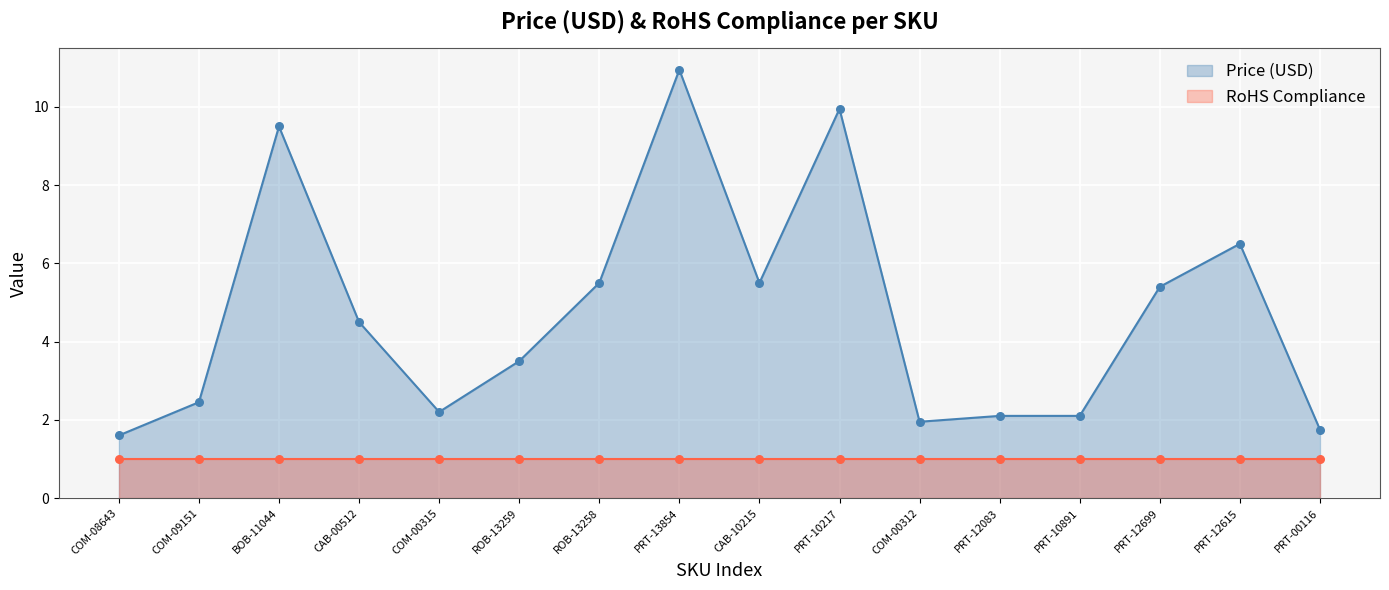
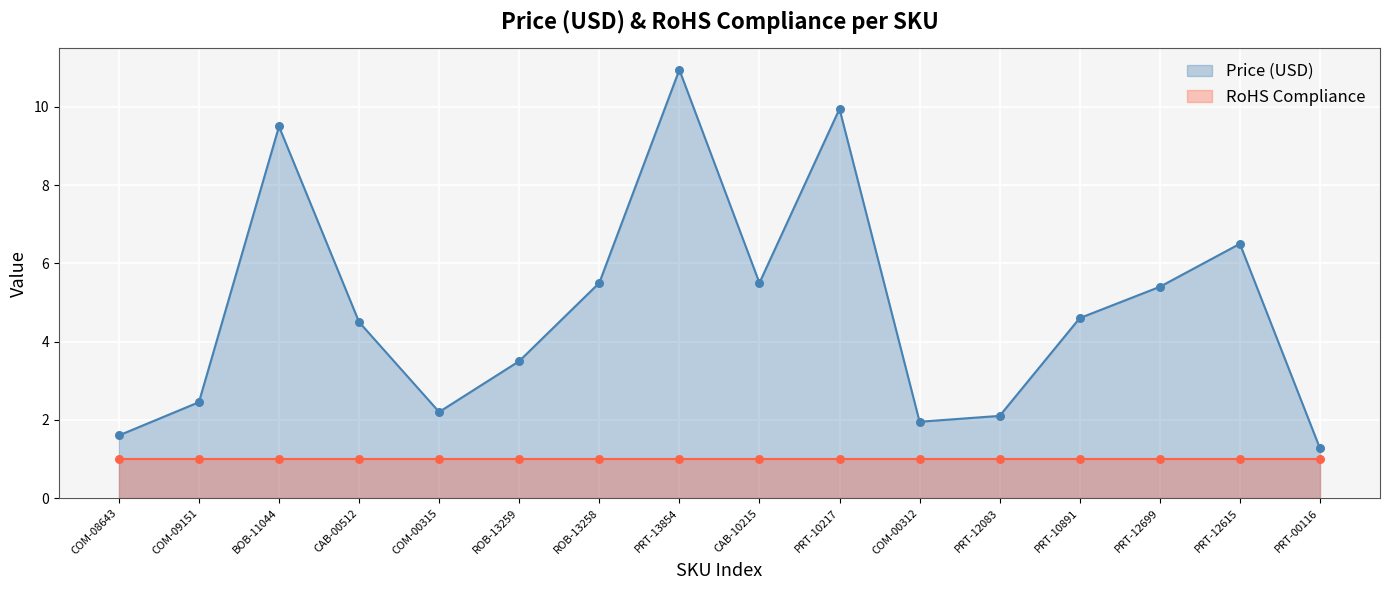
  {
    "Price (USD)": {
      "COM-08643": 1.6,
      "COM-09151": 2.5,
      "BOB-11044": 9.5,
      "CAB-00512": 4.5,
      "COM-00315": 2.2,
      "ROB-13259": 3.5,
      "ROB-13258": 5.5,
      "PRT-13854": 11.0,
      "CAB-10215": 5.5,
      "PRT-10217": 10.0,
      "COM-00312": 2.0,
      "PRT-12083": 2.1,
-     "PRT-10891": 2.1,
+     "PRT-10891": 4.6,
      "PRT-12699": 5.4,
      "PRT-12615": 6.5,
-     "PRT-00116": 1.8
+     "PRT-00116": 1.3
    },
    "RoHS Compliance": {
      "COM-08643": 1.0,
      "COM-09151": 1.0,
      "BOB-11044": 1.0,
      "CAB-00512": 1.0,
      "COM-00315": 1.0,
      "ROB-13259": 1.0,
      "ROB-13258": 1.0,
      "PRT-13854": 1.0,
      "CAB-10215": 1.0,
      "PRT-10217": 1.0,
      "COM-00312": 1.0,
      "PRT-12083": 1.0,
      "PRT-10891": 1.0,
      "PRT-12699": 1.0,
      "PRT-12615": 1.0,
      "PRT-00116": 1.0
    }
  }
